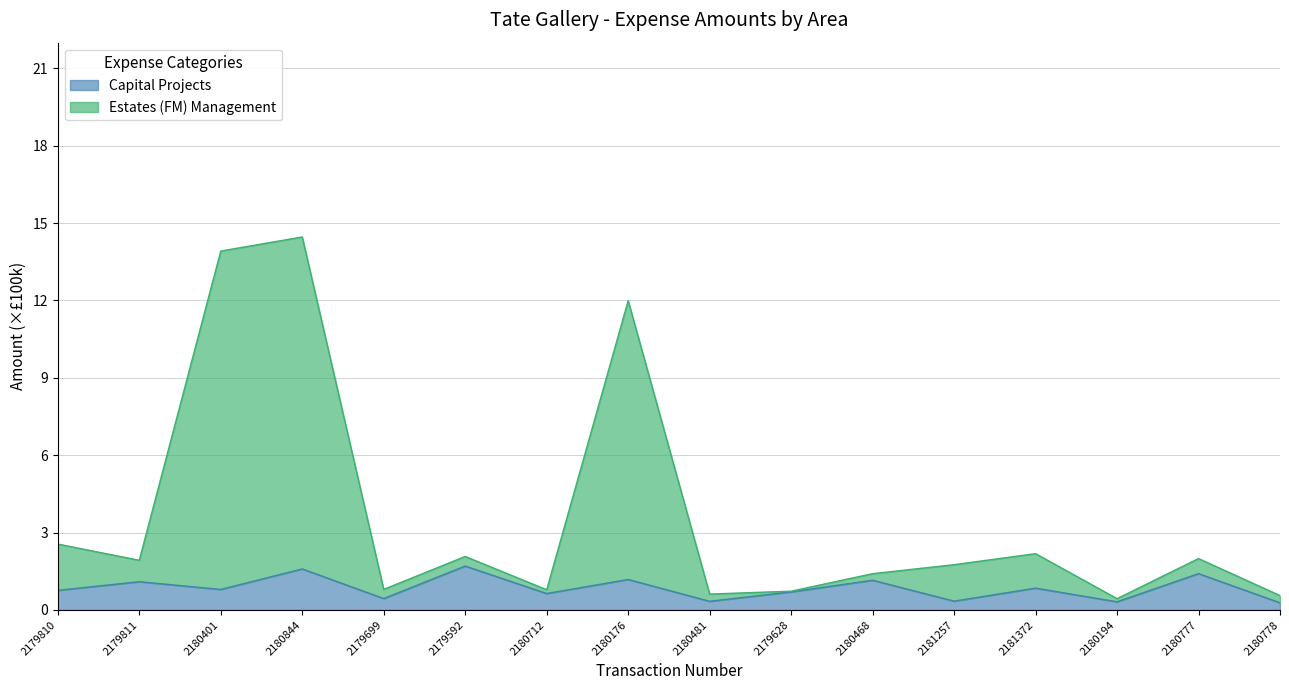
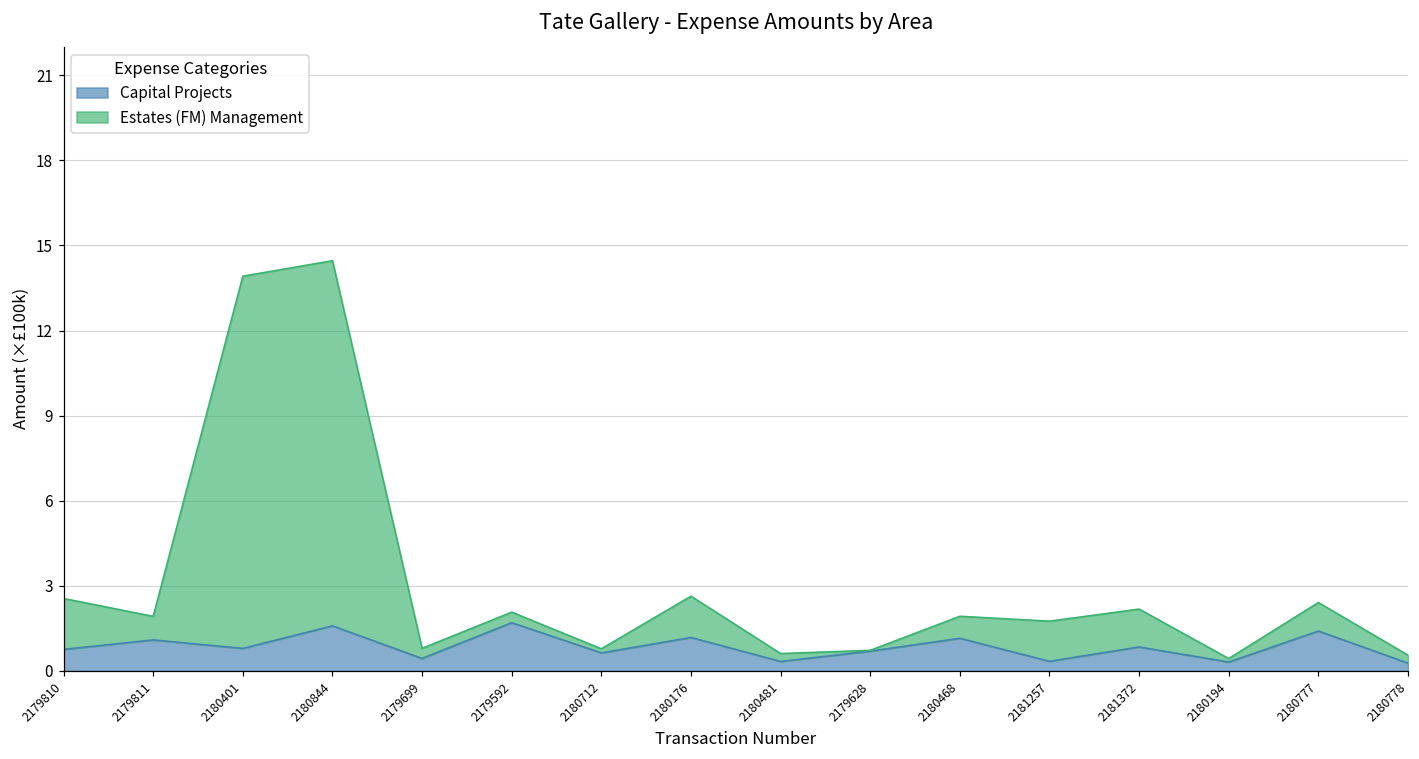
  {
    "Capital Projects": {
      "2179810": 0.8,
      "2179811": 1.1,
      "2180401": 0.8,
      "2180844": 1.6,
      "2179699": 0.4,
      "2179592": 1.7,
      "2180712": 0.6,
      "2180176": 1.2,
      "2180481": 0.3,
      "2180468": 1.2,
      "2181257": 0.3,
      "2181372": 0.8,
      "2180194": 0.3,
      "2180777": 1.4,
      "2180778": 0.3
    },
    "Estates (FM) Management": {
      "2179810": 1.8,
      "2179811": 0.8,
      "2180401": 13.1,
      "2180844": 12.9,
      "2179699": 0.4,
      "2179592": 0.4,
      "2180712": 0.1,
-     "2180176": 10.8,
+     "2180176": 1.5,
      "2180481": 0.3,
-     "2180468": 0.3,
+     "2180468": 0.8,
      "2181257": 1.4,
      "2181372": 1.3,
      "2180194": 0.1,
-     "2180777": 0.6,
+     "2180777": 1.0,
      "2180778": 0.3
    }
  }
